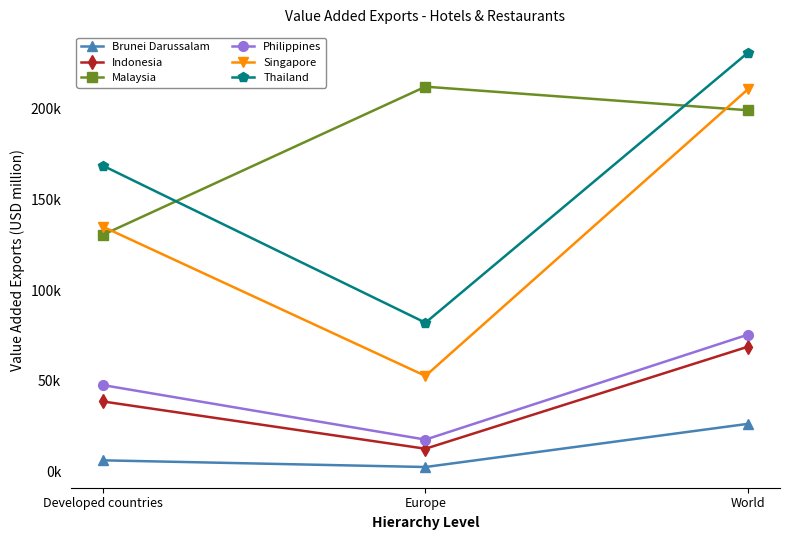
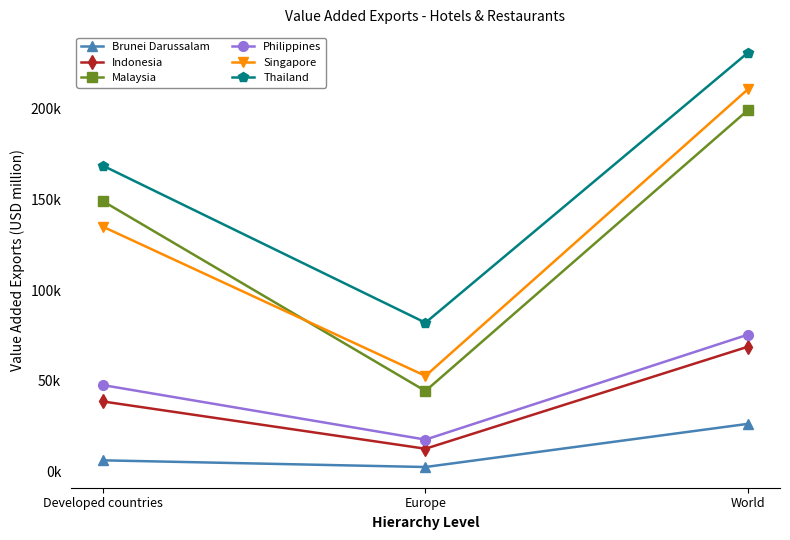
  {
    "Brunei Darussalam": {
      "Developed countries": 6000,
      "Europe": 3000,
      "World": 26000
    },
    "Indonesia": {
      "Developed countries": 39000,
      "Europe": 13000,
      "World": 69000
    },
    "Malaysia": {
-     "Developed countries": 130000,
-     "Europe": 212000,
+     "Developed countries": 149000,
+     "Europe": 44000,
      "World": 199000
    },
    "Philippines": {
      "Developed countries": 48000,
      "Europe": 18000,
      "World": 75000
    },
    "Singapore": {
      "Developed countries": 135000,
      "Europe": 53000,
      "World": 210000
    },
    "Thailand": {
      "Developed countries": 168000,
      "Europe": 82000,
      "World": 230000
    }
  }
